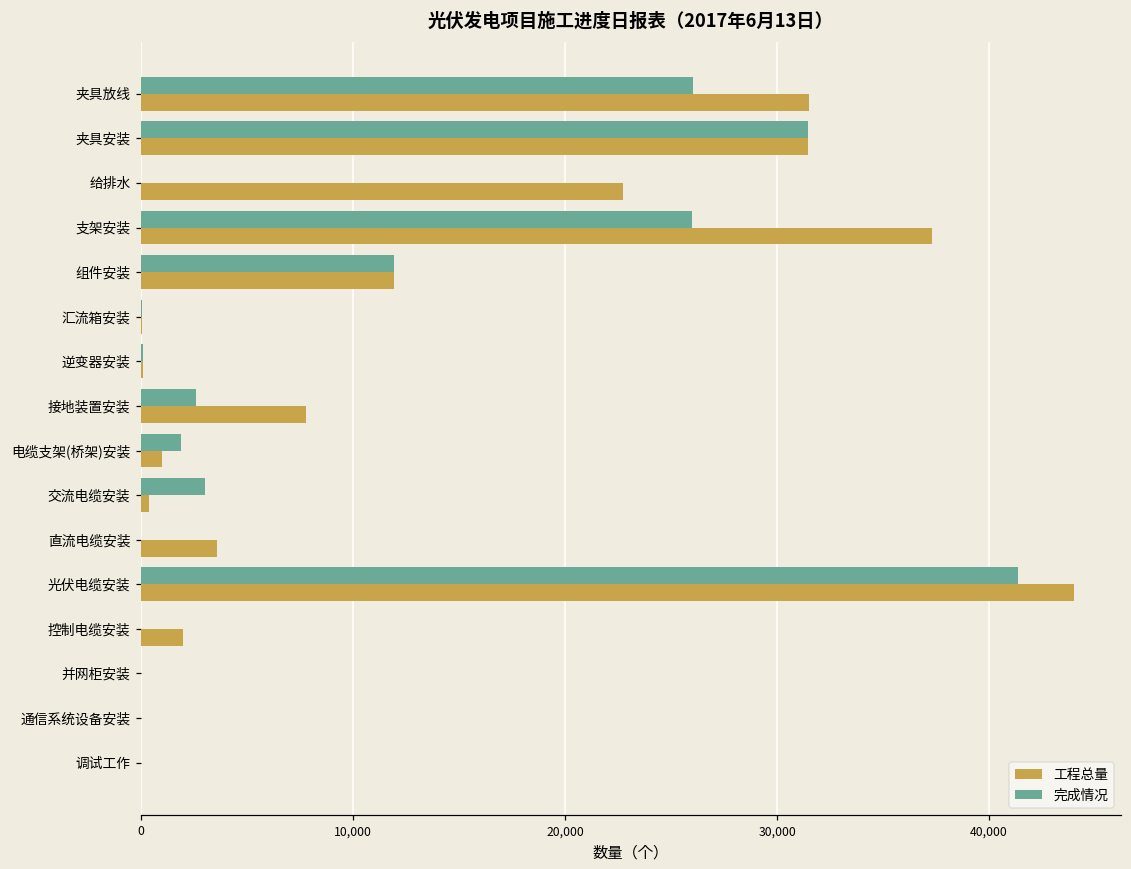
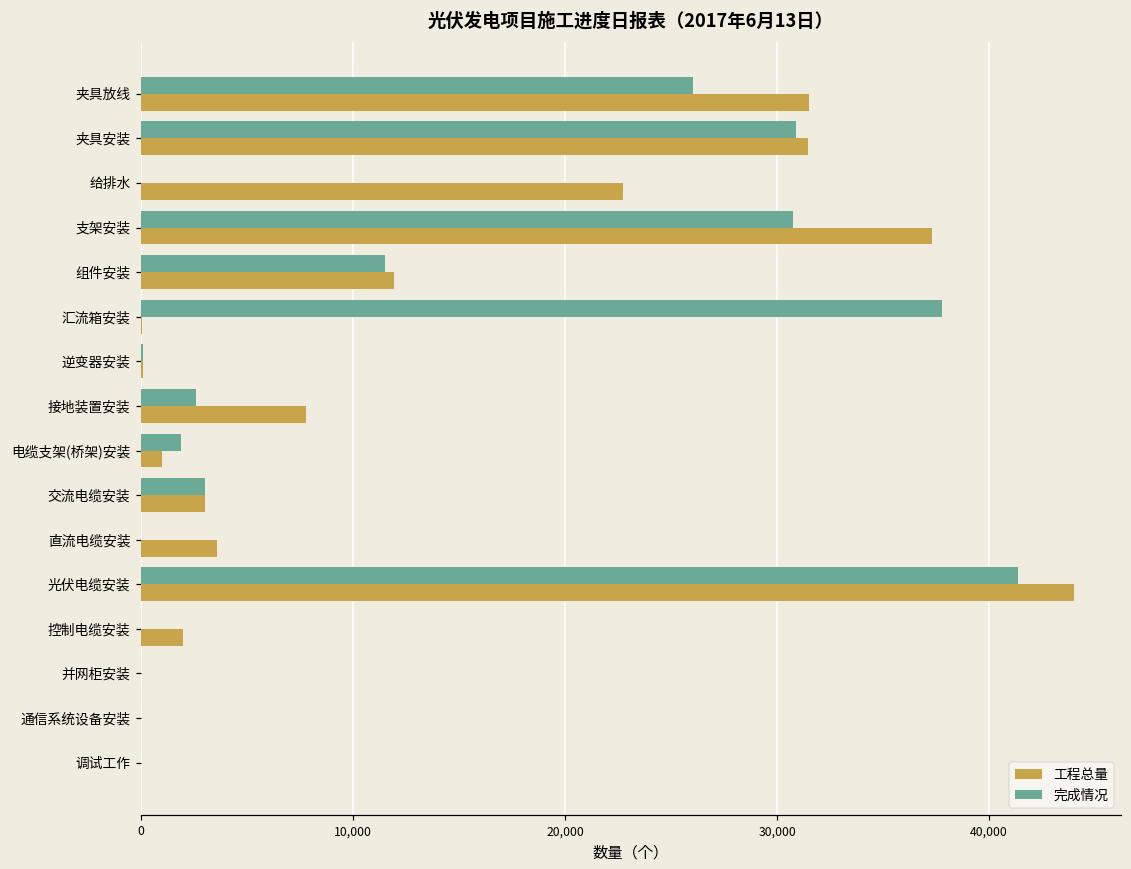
  {
    "工程总量": {
      "夹具放线": "31,500",
      "夹具安装": "31,500",
      "给排水": "22,700",
      "支架安装": "37,300",
      "组件安装": "11,900",
      "接地装置安装": "7,800",
      "电缆支架(桥架)安装": "1,000",
-     "交流电缆安装": "400",
+     "交流电缆安装": "3,000",
      "直流电缆安装": "3,600",
      "光伏电缆安装": "44,000",
      "控制电缆安装": "2,000"
    },
    "完成情况": {
      "夹具放线": "26,000",
-     "夹具安装": "31,500",
+     "夹具安装": "30,900",
      "给排水": "0",
-     "支架安装": "26,000",
-     "组件安装": "11,900",
-     "汇流箱安装": "0",
+     "支架安装": "30,800",
+     "组件安装": "11,500",
+     "汇流箱安装": "37,800",
      "接地装置安装": "2,600",
      "电缆支架(桥架)安装": "1,900",
      "交流电缆安装": "3,000",
      "直流电缆安装": "0",
      "光伏电缆安装": "41,300",
      "控制电缆安装": "0",
      "并网柜安装": "0",
      "通信系统设备安装": "0",
      "调试工作": "0"
    }
  }
